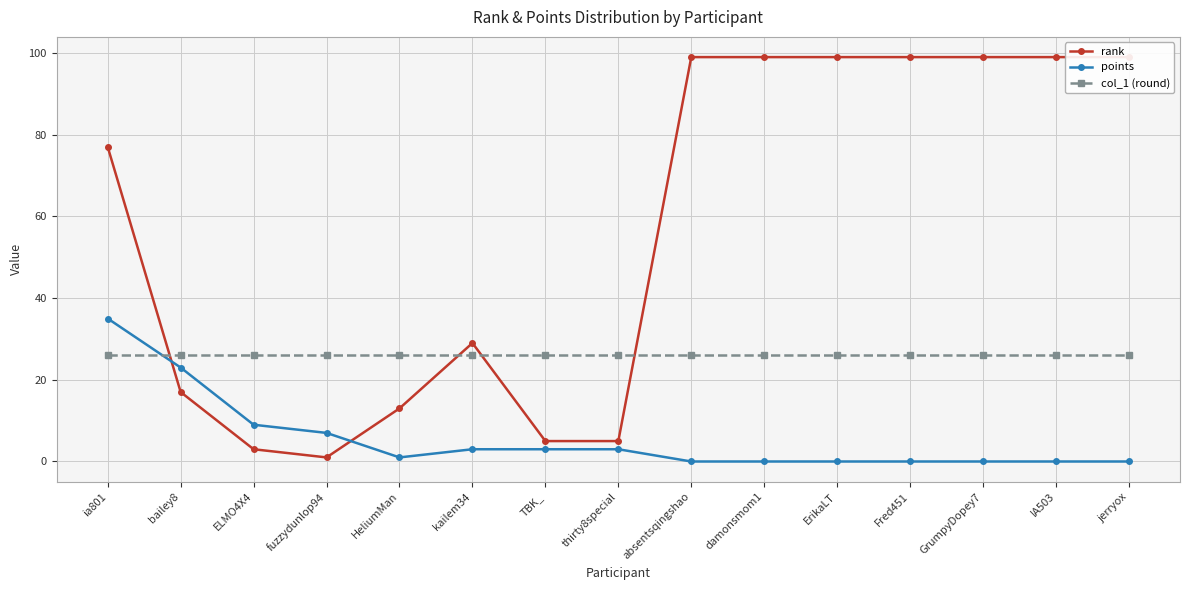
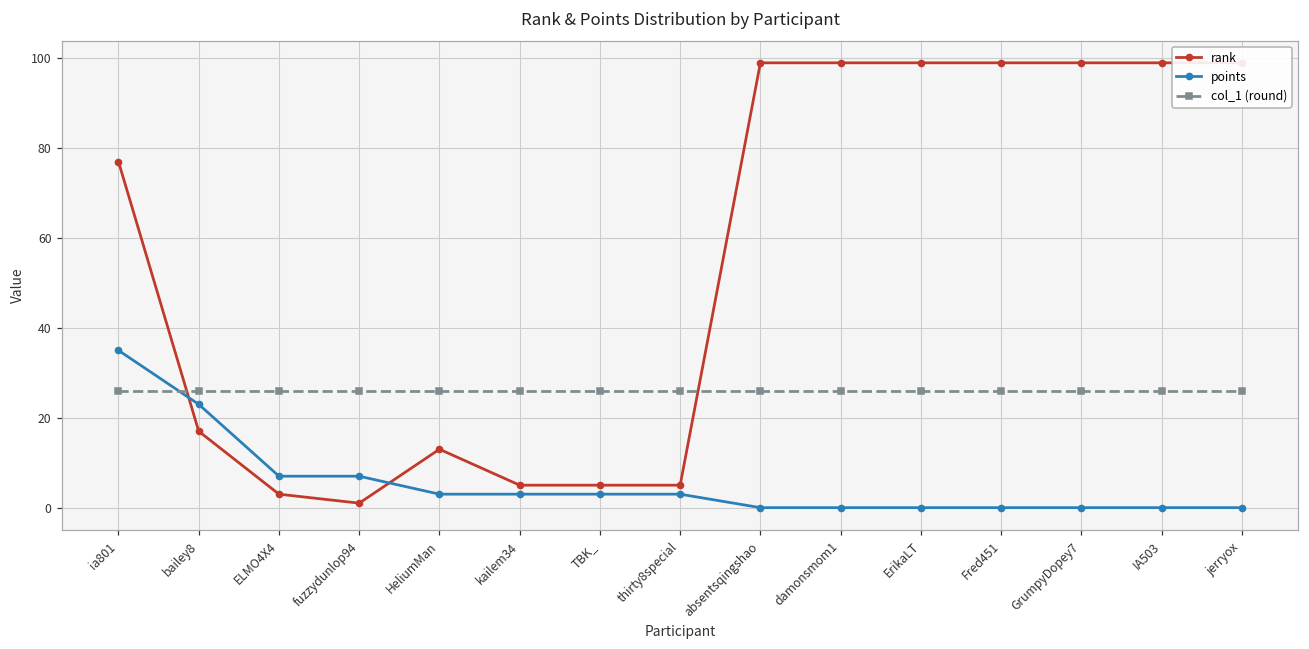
  {
    "rank": {
      "ia801": 77,
      "bailey8": 17,
      "ELMO4X4": 3,
      "fuzzydunlop94": 1,
      "HeliumMan": 13,
-     "kailem34": 29,
+     "kailem34": 5,
      "TBK_": 5,
      "thirty8special": 5,
      "absentsqingshao": 99,
      "damonsmom1": 99,
      "ErikaLT": 99,
      "Fred451": 99,
      "GrumpyDopey7": 99,
      "IA503": 99
    },
    "points": {
      "ia801": 35,
      "bailey8": 23,
-     "ELMO4X4": 9,
+     "ELMO4X4": 7,
      "fuzzydunlop94": 7,
-     "HeliumMan": 1,
+     "HeliumMan": 3,
      "kailem34": 3,
      "TBK_": 3,
      "thirty8special": 3,
      "absentsqingshao": 0,
      "damonsmom1": 0,
      "ErikaLT": 0,
      "Fred451": 0,
      "GrumpyDopey7": 0,
      "IA503": 0,
      "jerryox": 0
    },
    "col_1 (round)": {
      "ia801": 26,
      "bailey8": 26,
      "ELMO4X4": 26,
      "fuzzydunlop94": 26,
      "HeliumMan": 26,
      "kailem34": 26,
      "TBK_": 26,
      "thirty8special": 26,
      "absentsqingshao": 26,
      "damonsmom1": 26,
      "ErikaLT": 26,
      "Fred451": 26,
      "GrumpyDopey7": 26,
      "IA503": 26,
      "jerryox": 26
    }
  }
